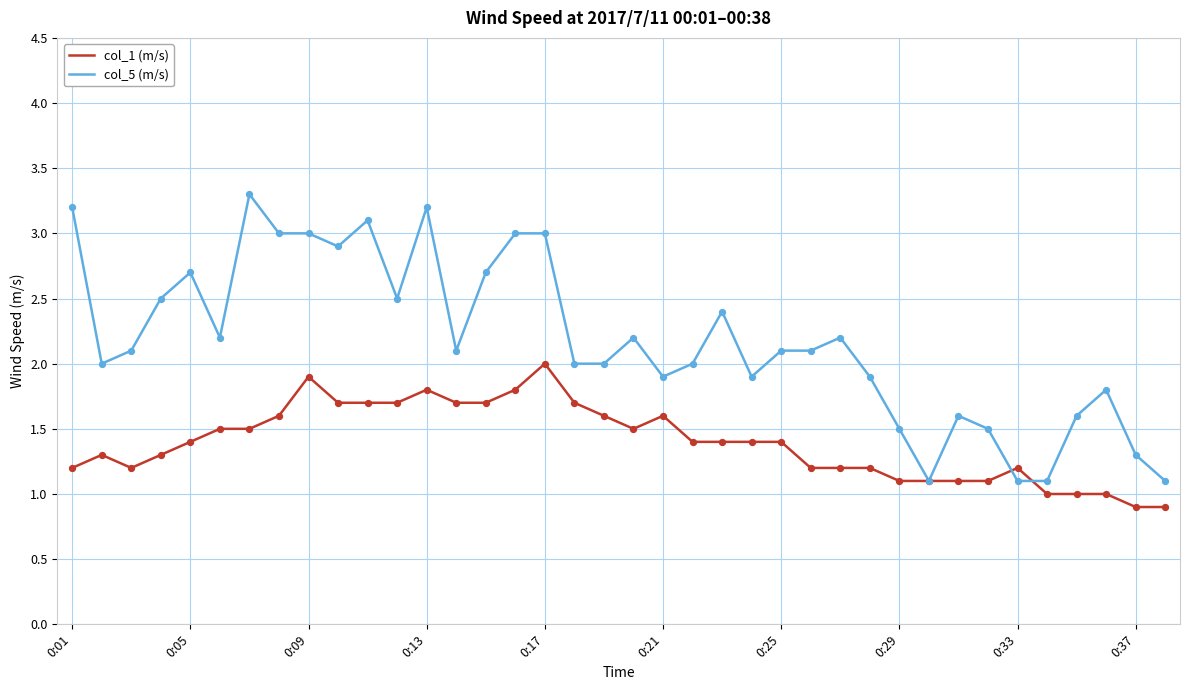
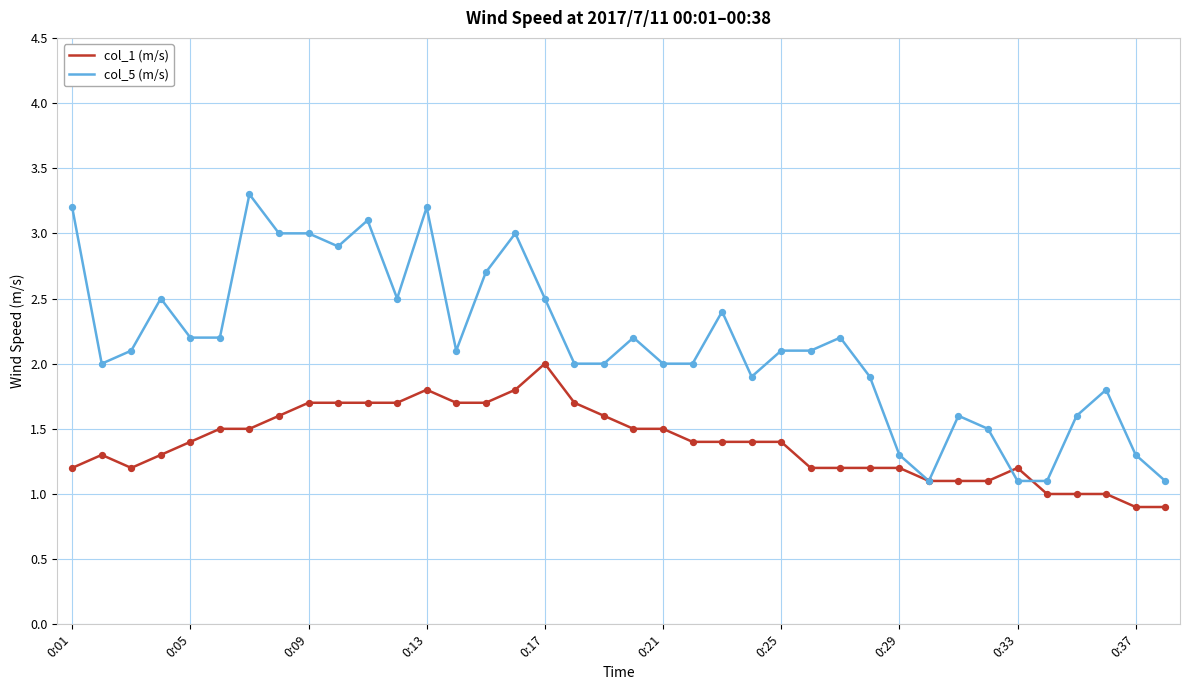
  {
    "col_1 (m/s)": {
      "0:01": 1.2,
      "0:05": 1.4,
-     "0:09": 1.9,
+     "0:09": 1.7,
      "0:13": 1.8,
      "0:17": 2.0,
-     "0:21": 1.6,
+     "0:21": 1.5,
      "0:25": 1.4,
-     "0:29": 1.1,
+     "0:29": 1.2,
      "0:33": 1.2,
      "0:37": 0.9
    },
    "col_5 (m/s)": {
      "0:01": 3.2,
-     "0:05": 2.7,
+     "0:05": 2.2,
      "0:09": 3.0,
      "0:13": 3.2,
-     "0:17": 3.0,
-     "0:21": 1.9,
+     "0:17": 2.5,
+     "0:21": 2.0,
      "0:25": 2.1,
-     "0:29": 1.5,
+     "0:29": 1.3,
      "0:33": 1.1,
      "0:37": 1.3
    }
  }
